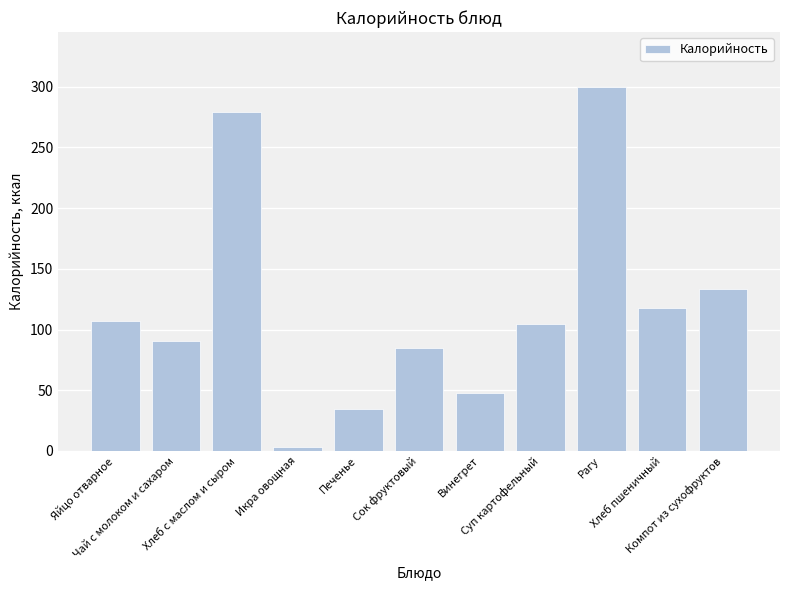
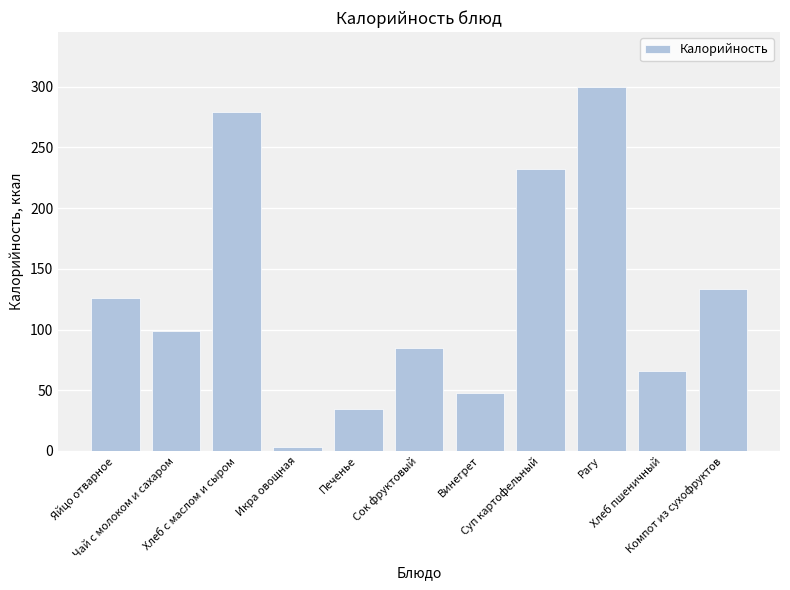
  {
-   "Яйцо отварное": 107,
-   "Чай с молоком и сахаром": 90,
+   "Яйцо отварное": 126,
+   "Чай с молоком и сахаром": 99,
    "Хлеб с маслом и сыром": 279,
    "Икра овощная": 3,
    "Печенье": 34,
    "Сок фруктовый": 85,
    "Винегрет": 47,
-   "Суп картофельный": 105,
+   "Суп картофельный": 232,
    "Рагу": 300,
-   "Хлеб пшеничный": 118,
+   "Хлеб пшеничный": 66,
    "Компот из сухофруктов": 133
  }
